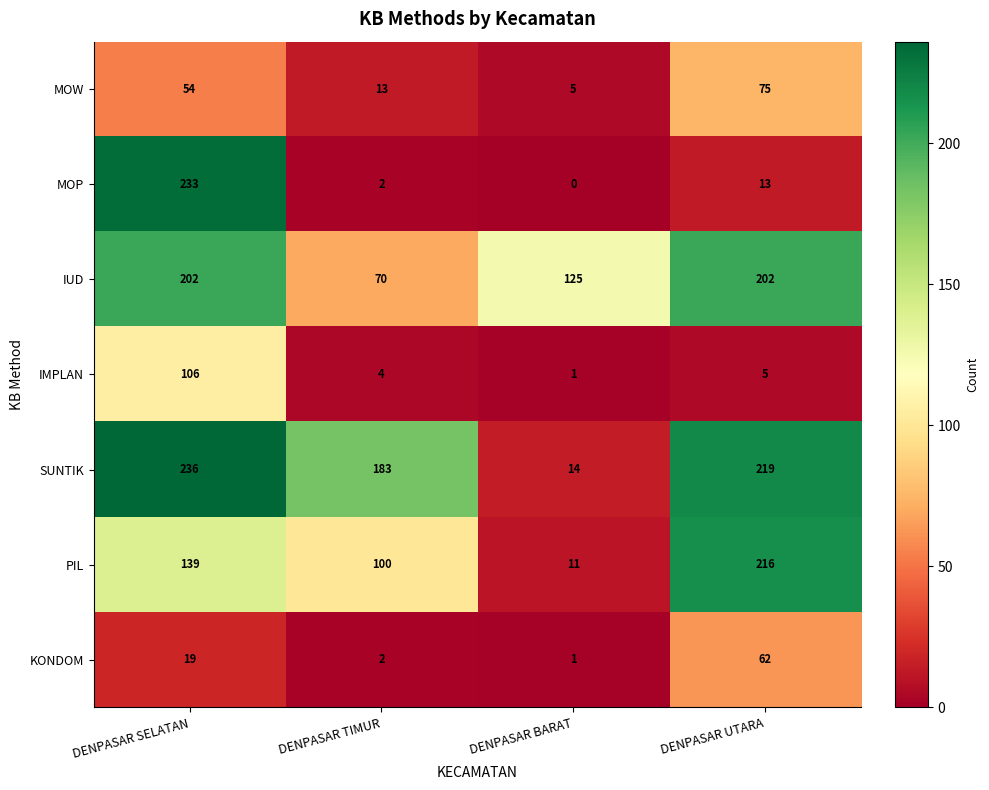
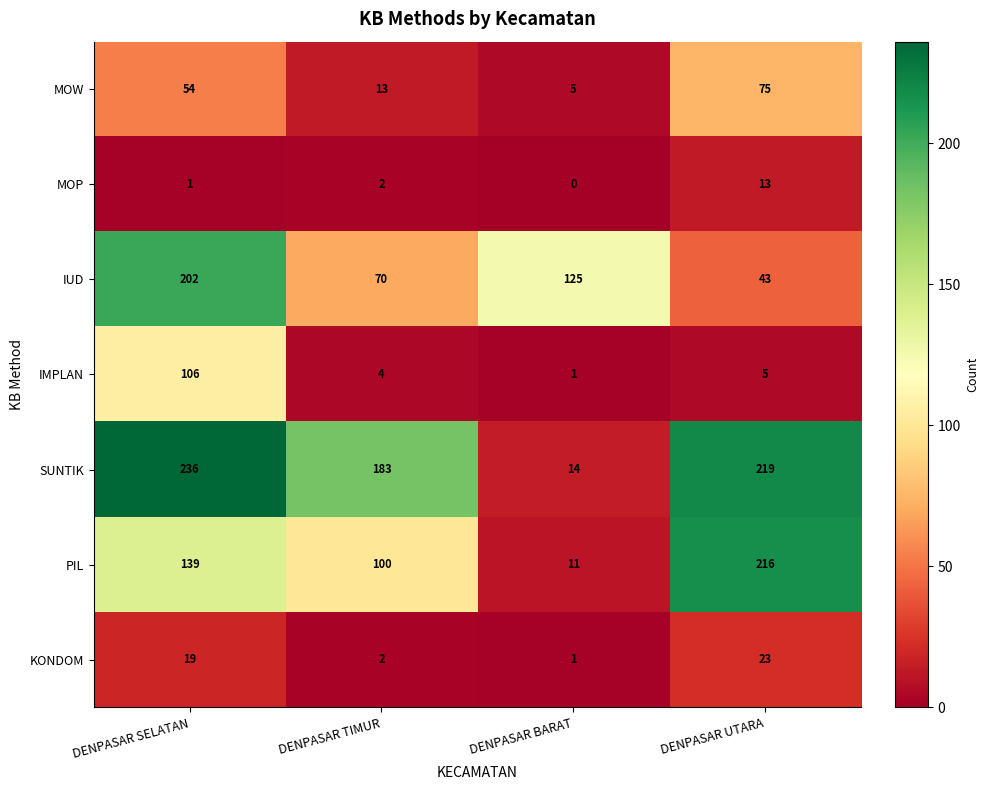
  {
    "MOW": {
      "DENPASAR SELATAN": 54,
      "DENPASAR TIMUR": 13,
      "DENPASAR BARAT": 5,
      "DENPASAR UTARA": 75
    },
    "MOP": {
-     "DENPASAR SELATAN": 233,
+     "DENPASAR SELATAN": 1,
      "DENPASAR TIMUR": 2,
      "DENPASAR BARAT": 0,
      "DENPASAR UTARA": 13
    },
    "IUD": {
      "DENPASAR SELATAN": 202,
      "DENPASAR TIMUR": 70,
      "DENPASAR BARAT": 125,
-     "DENPASAR UTARA": 202
+     "DENPASAR UTARA": 43
    },
    "IMPLAN": {
      "DENPASAR SELATAN": 106,
      "DENPASAR TIMUR": 4,
      "DENPASAR BARAT": 1,
      "DENPASAR UTARA": 5
    },
    "SUNTIK": {
      "DENPASAR SELATAN": 236,
      "DENPASAR TIMUR": 183,
      "DENPASAR BARAT": 14,
      "DENPASAR UTARA": 219
    },
    "PIL": {
      "DENPASAR SELATAN": 139,
      "DENPASAR TIMUR": 100,
      "DENPASAR BARAT": 11,
      "DENPASAR UTARA": 216
    },
    "KONDOM": {
      "DENPASAR SELATAN": 19,
      "DENPASAR TIMUR": 2,
      "DENPASAR BARAT": 1,
-     "DENPASAR UTARA": 62
+     "DENPASAR UTARA": 23
    }
  }
